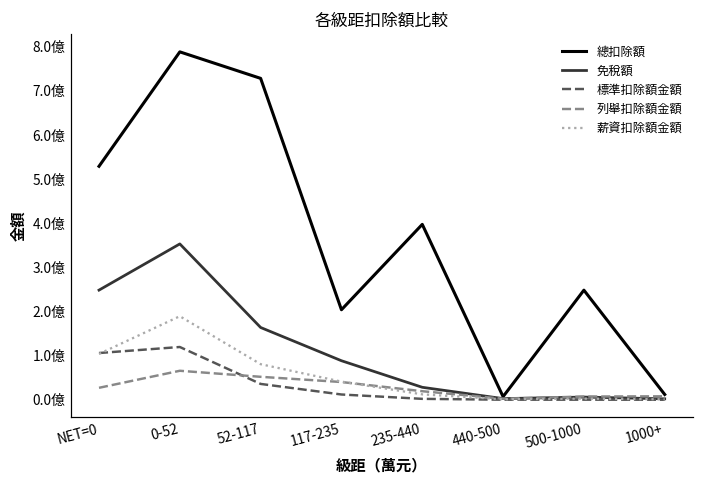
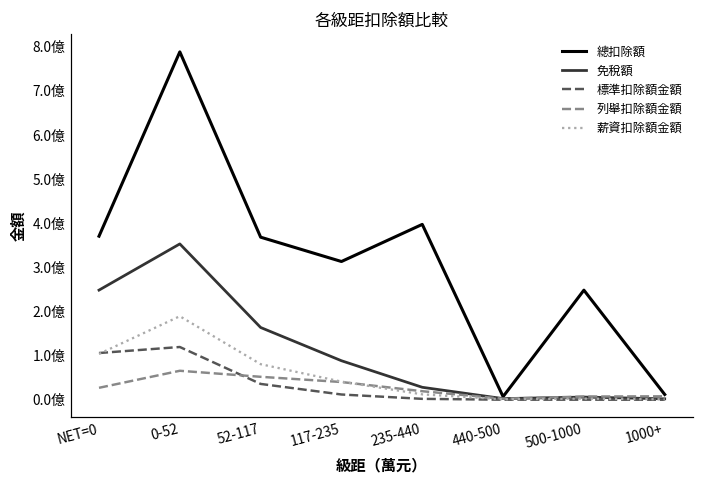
  {
    "總扣除額": {
-     "NET=0": "5.3億",
+     "NET=0": "3.7億",
      "0-52": "7.9億",
-     "52-117": "7.3億",
-     "117-235": "2.0億",
+     "52-117": "3.7億",
+     "117-235": "3.1億",
      "235-440": "4.0億",
      "500-1000": "2.5億"
    }
  }
